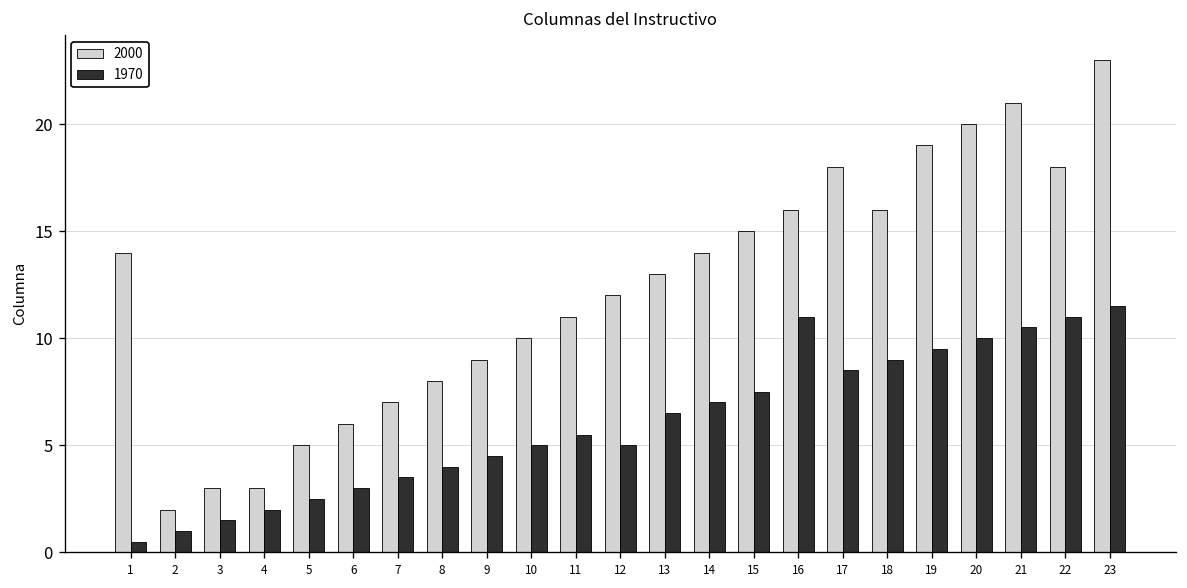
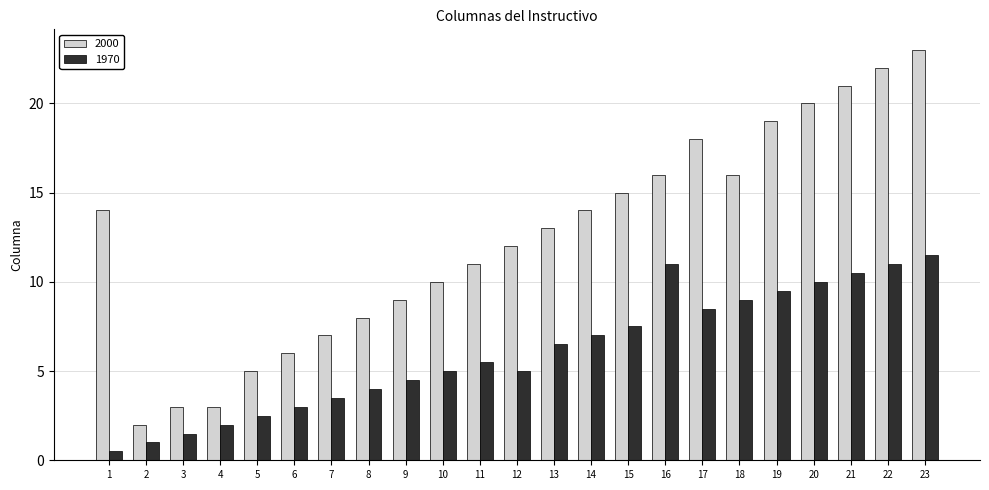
  {
    "2000": {
      "1": 14,
      "2": 2,
      "3": 3,
      "4": 3,
      "5": 5,
      "6": 6,
      "7": 7,
      "8": 8,
      "9": 9,
      "10": 10,
      "11": 11,
      "12": 12,
      "13": 13,
      "14": 14,
      "15": 15,
      "16": 16,
      "17": 18,
      "18": 16,
      "19": 19,
      "20": 20,
      "21": 21,
-     "22": 18,
+     "22": 22,
      "23": 23
    },
    "1970": {
      "1": 0.5,
      "2": 1,
      "3": 1.5,
      "4": 2,
      "5": 2.5,
      "6": 3,
      "7": 3.5,
      "8": 4,
      "9": 4.5,
      "10": 5,
      "11": 5.5,
      "12": 5,
      "13": 6.5,
      "14": 7,
      "15": 7.5,
      "16": 11,
      "17": 8.5,
      "18": 9,
      "19": 9.5,
      "20": 10,
      "21": 10.5,
      "22": 11,
      "23": 11.5
    }
  }
